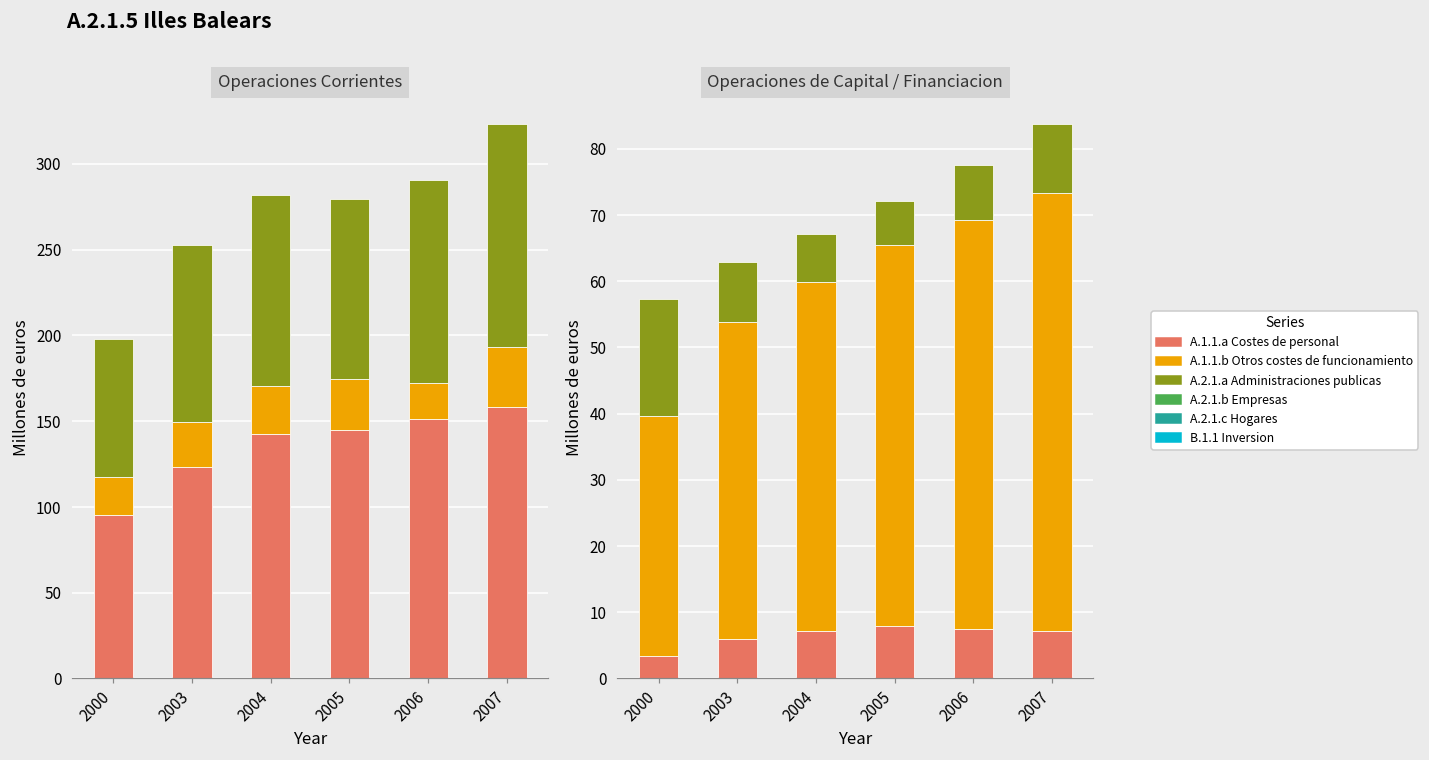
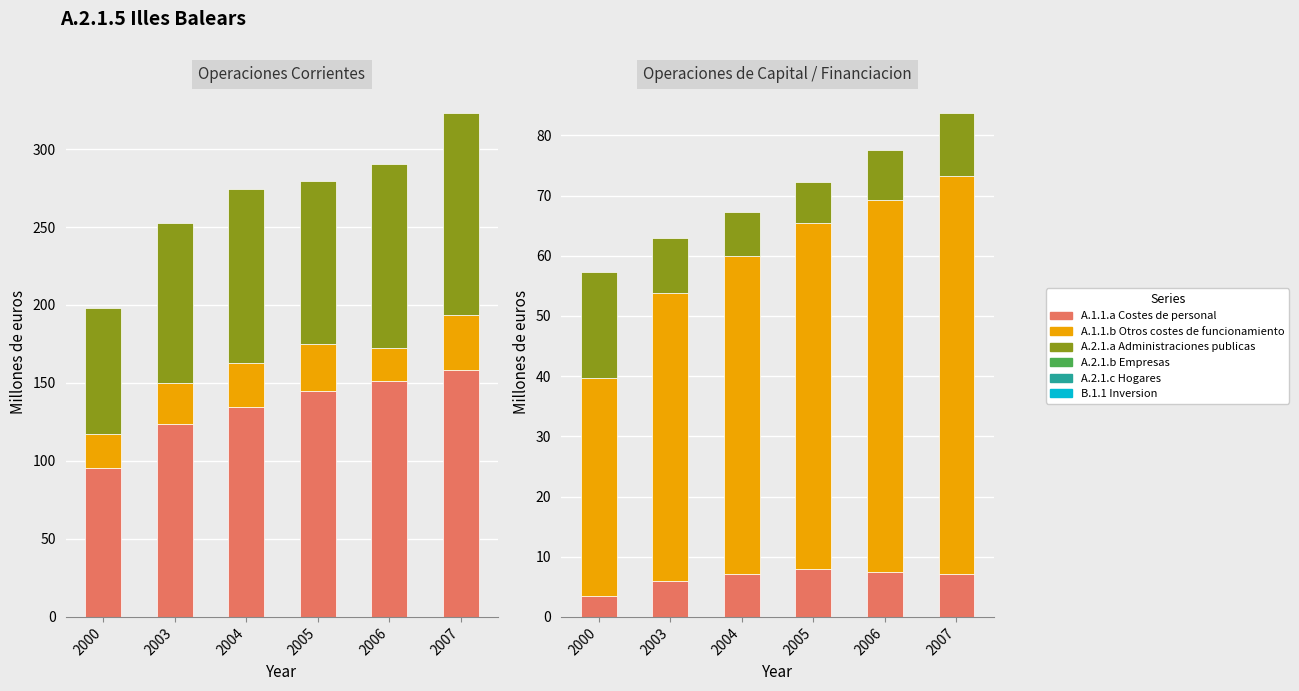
  {
    "Operaciones Corrientes": {
      "A.1.1.a Costes de personal": {
        "2000": 95,
        "2003": 124,
-       "2004": 143,
+       "2004": 135,
        "2005": 145,
        "2006": 151,
        "2007": 158
      },
      "A.1.1.b Otros costes de funcionamiento": {
        "2000": 22,
        "2003": 26,
        "2004": 28,
        "2005": 30,
        "2006": 21,
        "2007": 35
      },
      "A.2.1.a Administraciones publicas": {
        "2000": 81,
        "2003": 103,
        "2004": 112,
        "2005": 105,
        "2006": 118,
        "2007": 130
      }
    }
  }
